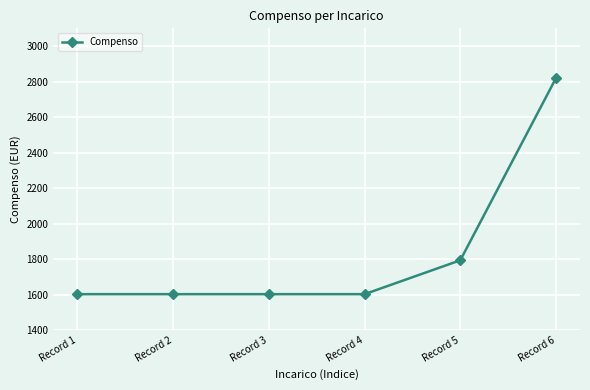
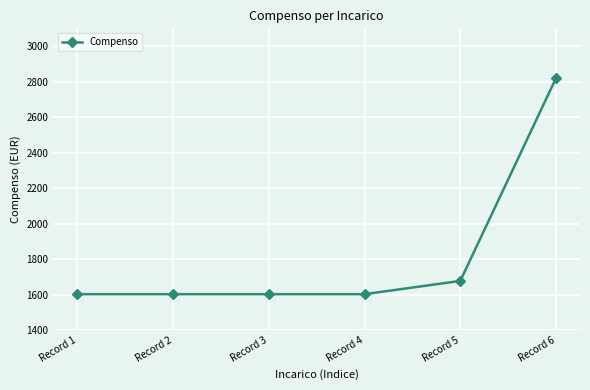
  {
    "Record 1": 1600,
    "Record 2": 1600,
    "Record 3": 1600,
    "Record 4": 1600,
-   "Record 5": 1790,
+   "Record 5": 1680,
    "Record 6": 2820
  }
